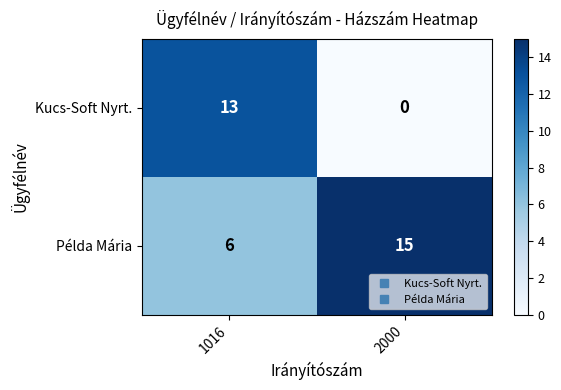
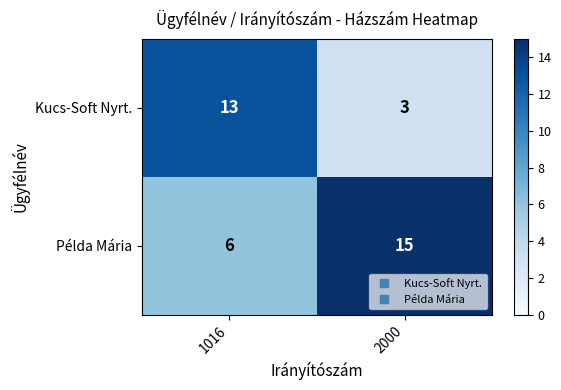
  {
    "Kucs-Soft Nyrt.": {
      "1016": 13,
-     "2000": 0
+     "2000": 3
    },
    "Példa Mária": {
      "1016": 6,
      "2000": 15
    }
  }
